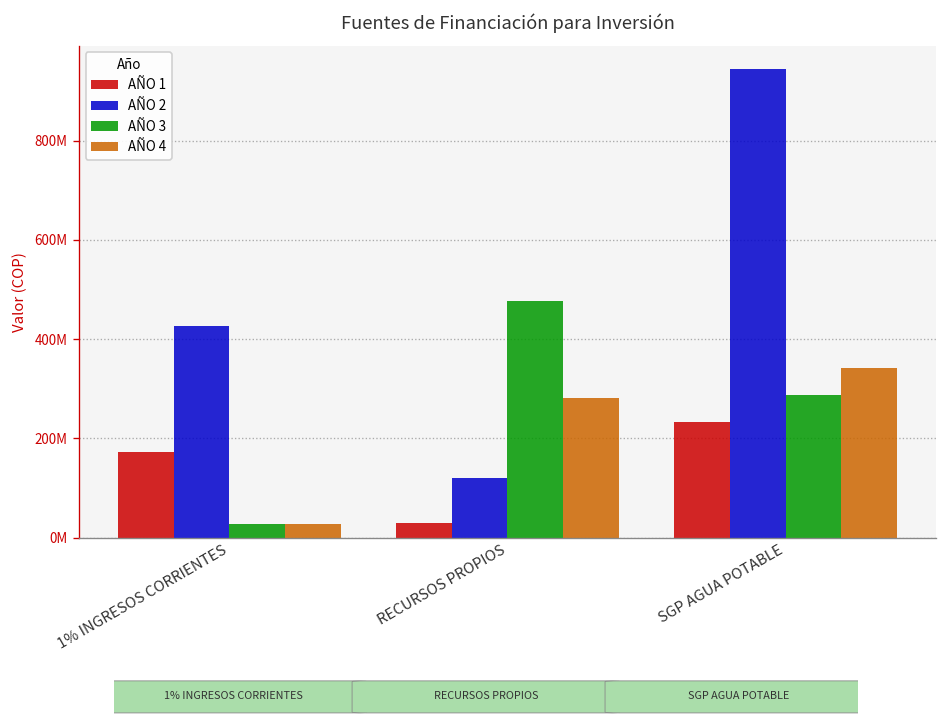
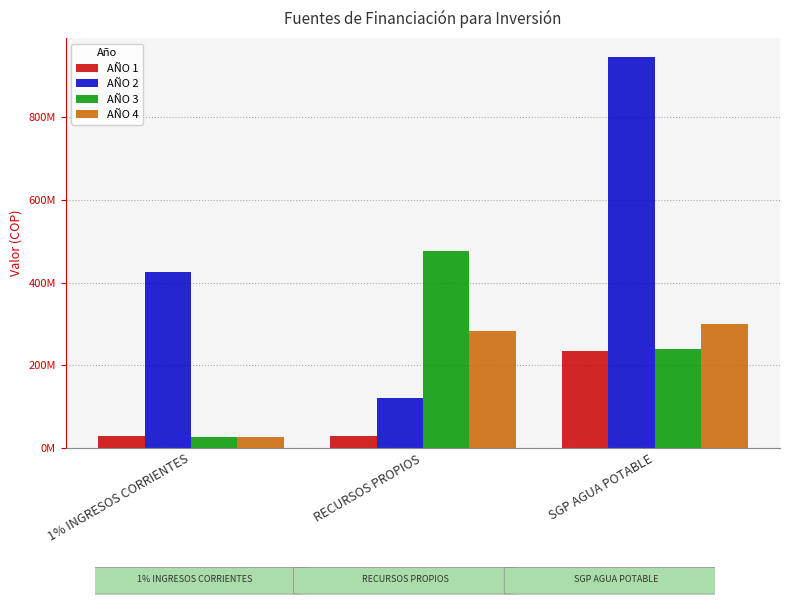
  {
    "AÑO 1": {
-     "1% INGRESOS CORRIENTES": 170000000,
+     "1% INGRESOS CORRIENTES": 30000000,
      "RECURSOS PROPIOS": 30000000,
      "SGP AGUA POTABLE": 230000000
    },
    "AÑO 2": {
      "1% INGRESOS CORRIENTES": 430000000,
      "RECURSOS PROPIOS": 120000000,
      "SGP AGUA POTABLE": 940000000
    },
    "AÑO 3": {
      "1% INGRESOS CORRIENTES": 30000000,
      "RECURSOS PROPIOS": 480000000,
-     "SGP AGUA POTABLE": 290000000
+     "SGP AGUA POTABLE": 240000000
    },
    "AÑO 4": {
      "1% INGRESOS CORRIENTES": 30000000,
      "RECURSOS PROPIOS": 280000000,
-     "SGP AGUA POTABLE": 340000000
+     "SGP AGUA POTABLE": 300000000
    }
  }
